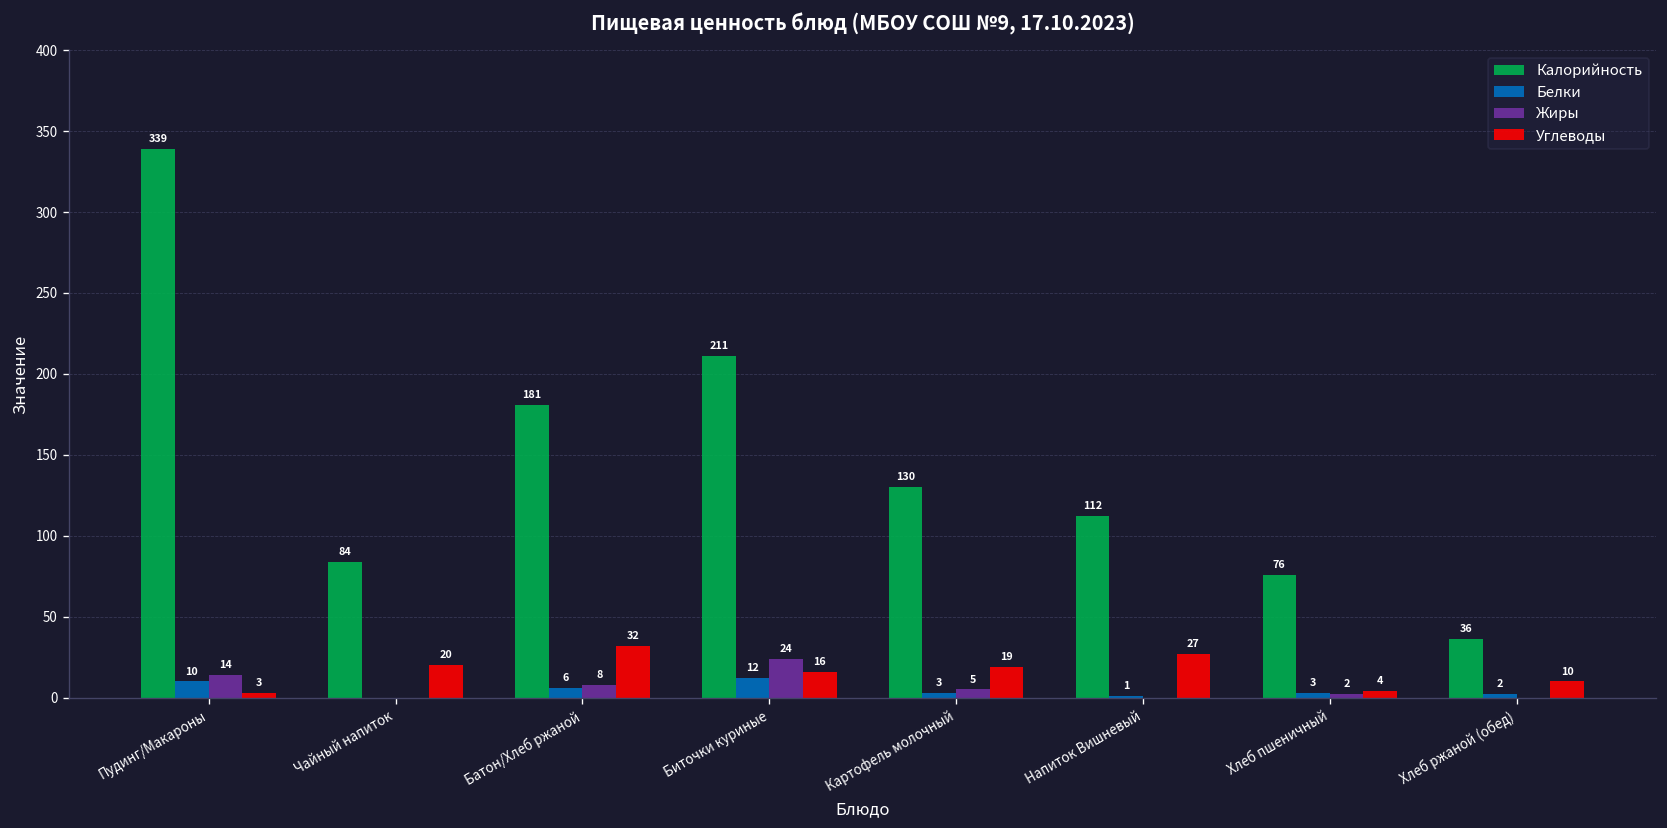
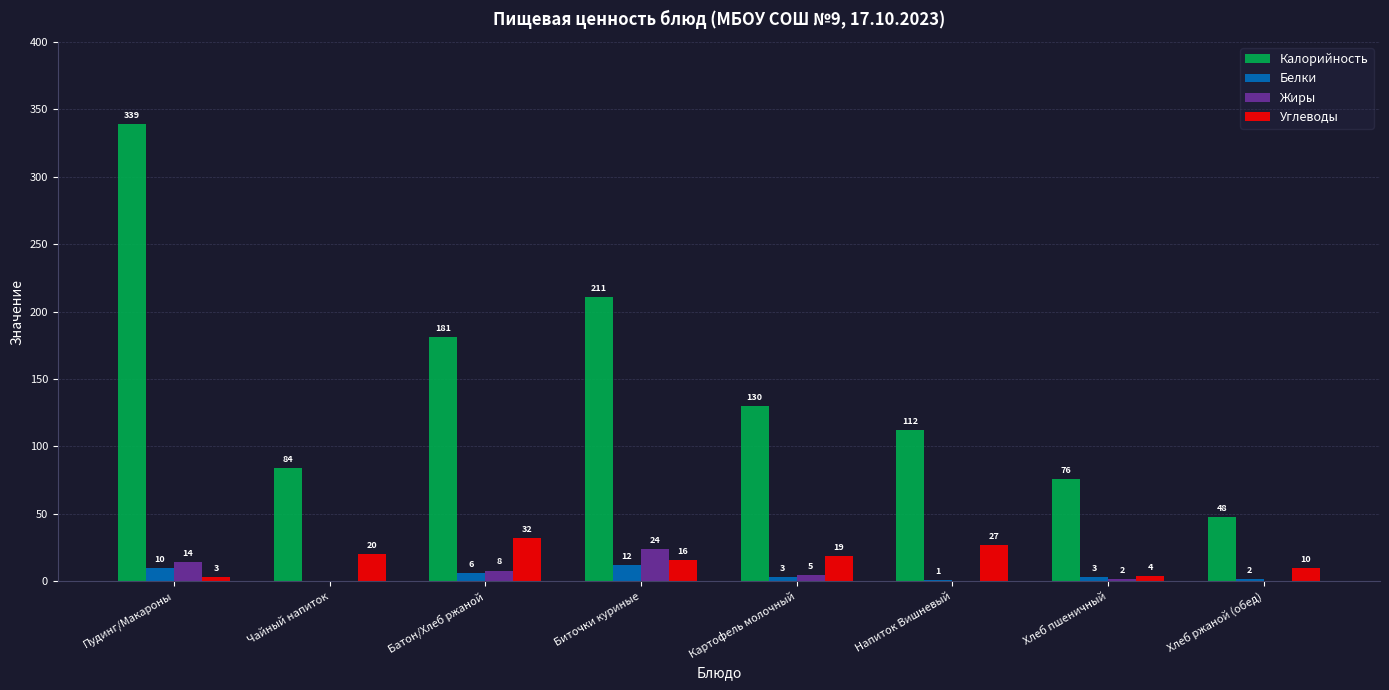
  {
    "Калорийность": {
      "Пудинг/Макароны": 339,
      "Чайный напиток": 84,
      "Батон/Хлеб ржаной": 181,
      "Биточки куриные": 211,
      "Картофель молочный": 130,
      "Напиток Вишневый": 112,
      "Хлеб пшеничный": 76,
-     "Хлеб ржаной (обед)": 36
+     "Хлеб ржаной (обед)": 48
    },
    "Белки": {
      "Пудинг/Макароны": 10,
      "Батон/Хлеб ржаной": 6,
      "Биточки куриные": 12,
      "Картофель молочный": 3,
      "Напиток Вишневый": 1,
      "Хлеб пшеничный": 3,
      "Хлеб ржаной (обед)": 2
    },
    "Жиры": {
      "Пудинг/Макароны": 14,
      "Батон/Хлеб ржаной": 8,
      "Биточки куриные": 24,
      "Картофель молочный": 5,
      "Хлеб пшеничный": 2
    },
    "Углеводы": {
      "Пудинг/Макароны": 3,
      "Чайный напиток": 20,
      "Батон/Хлеб ржаной": 32,
      "Биточки куриные": 16,
      "Картофель молочный": 19,
      "Напиток Вишневый": 27,
      "Хлеб пшеничный": 4,
      "Хлеб ржаной (обед)": 10
    }
  }
